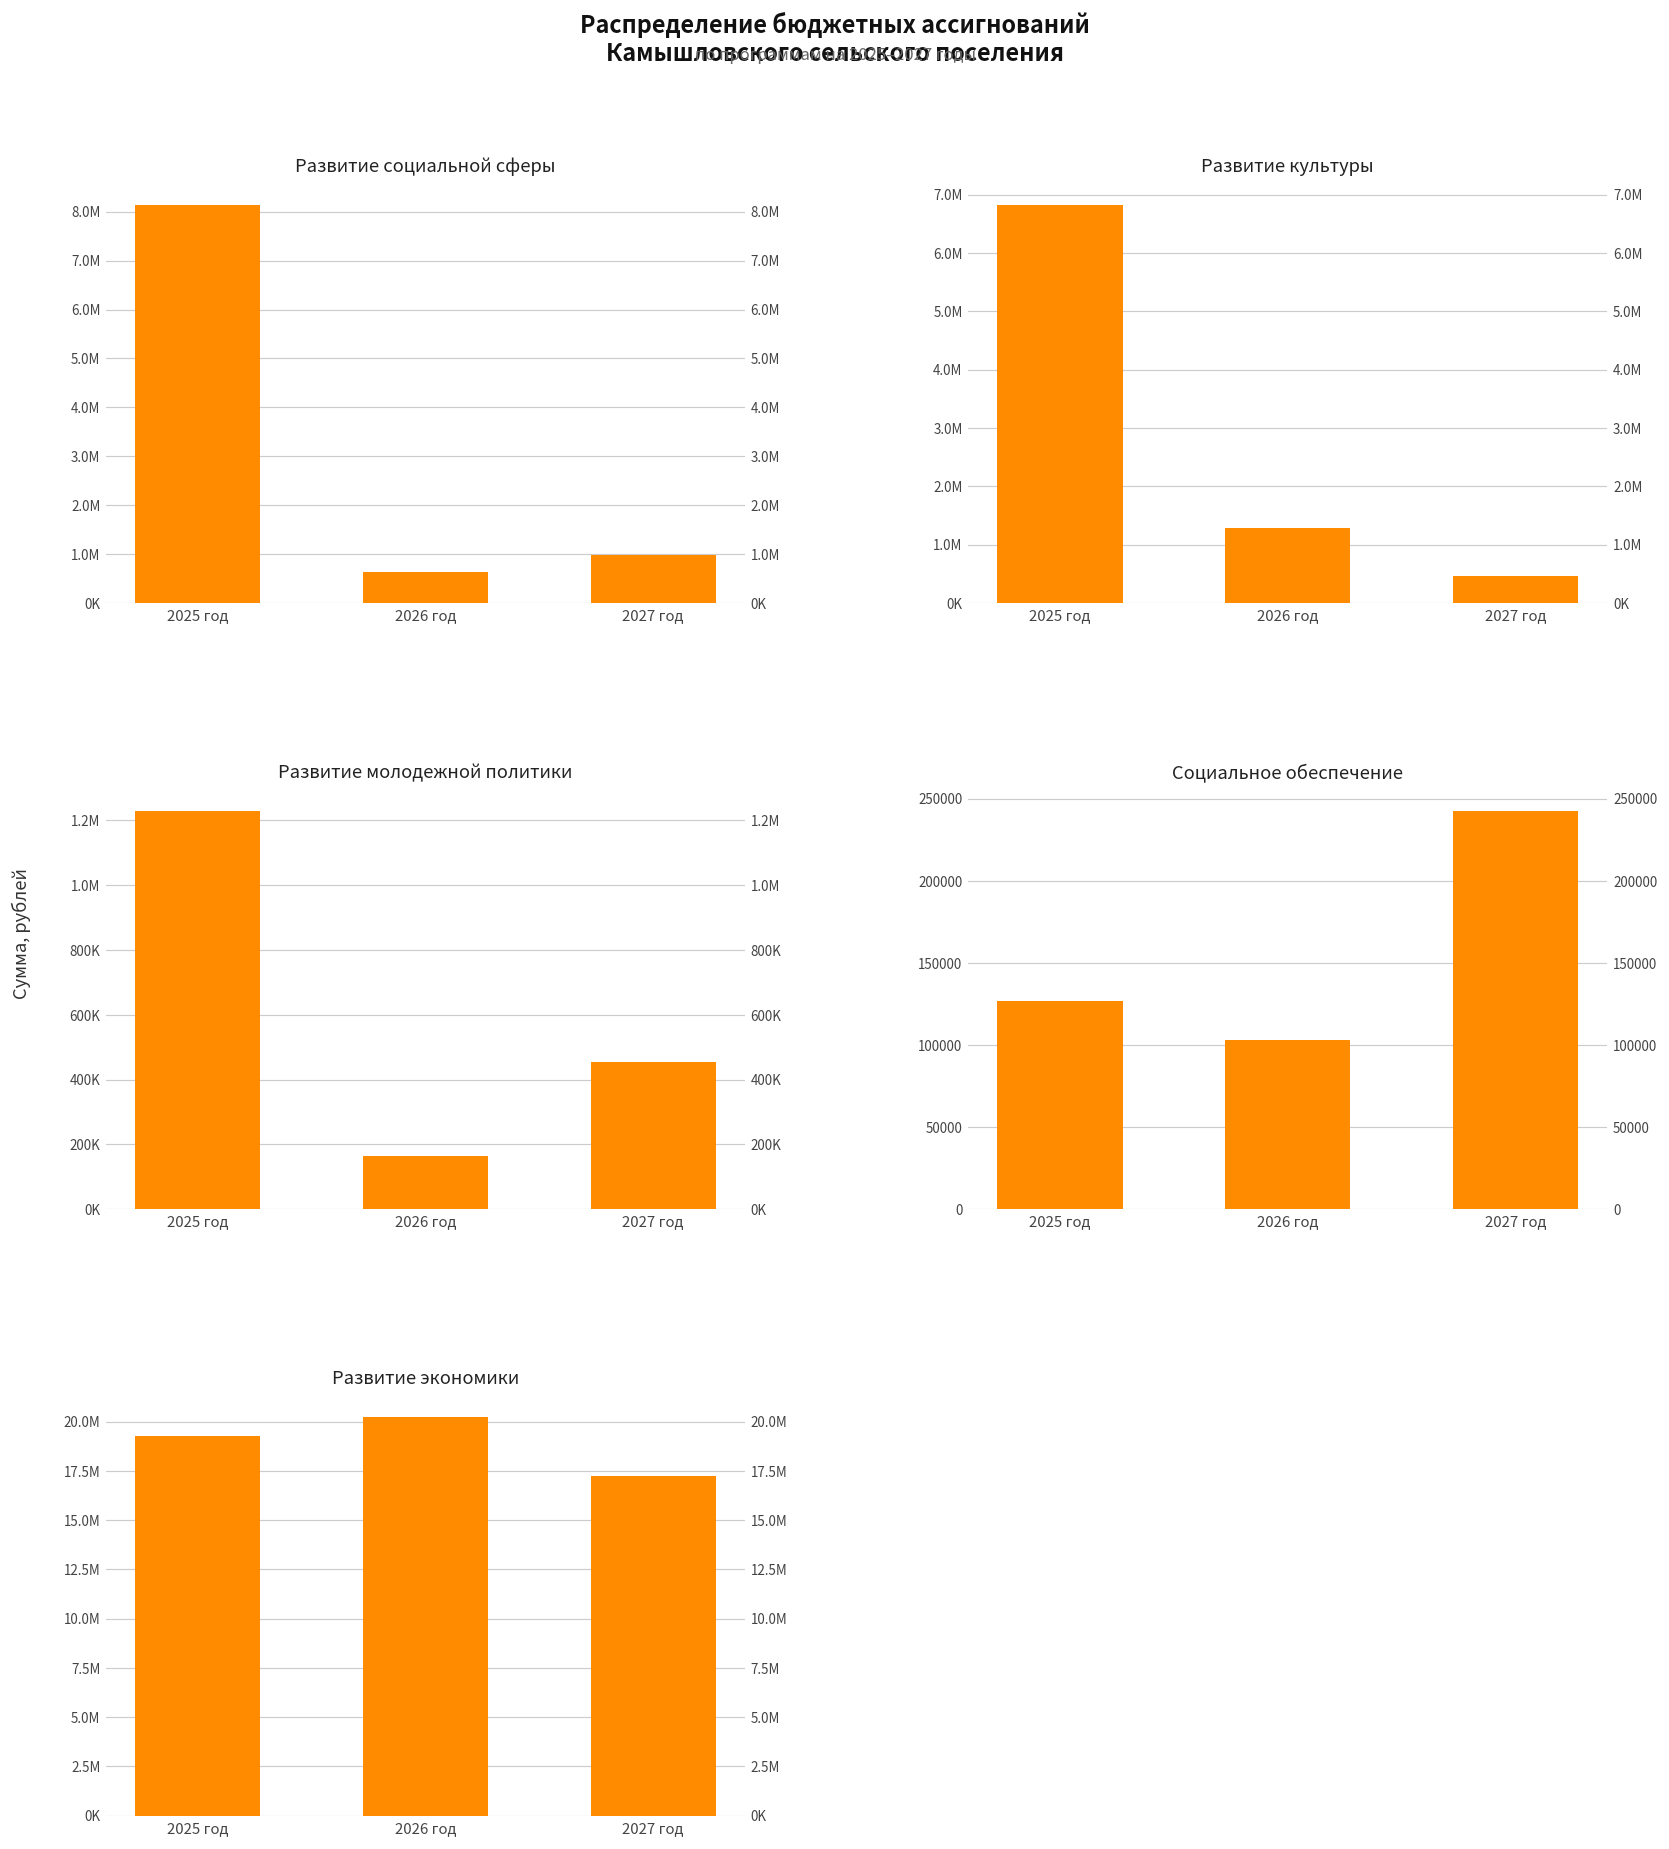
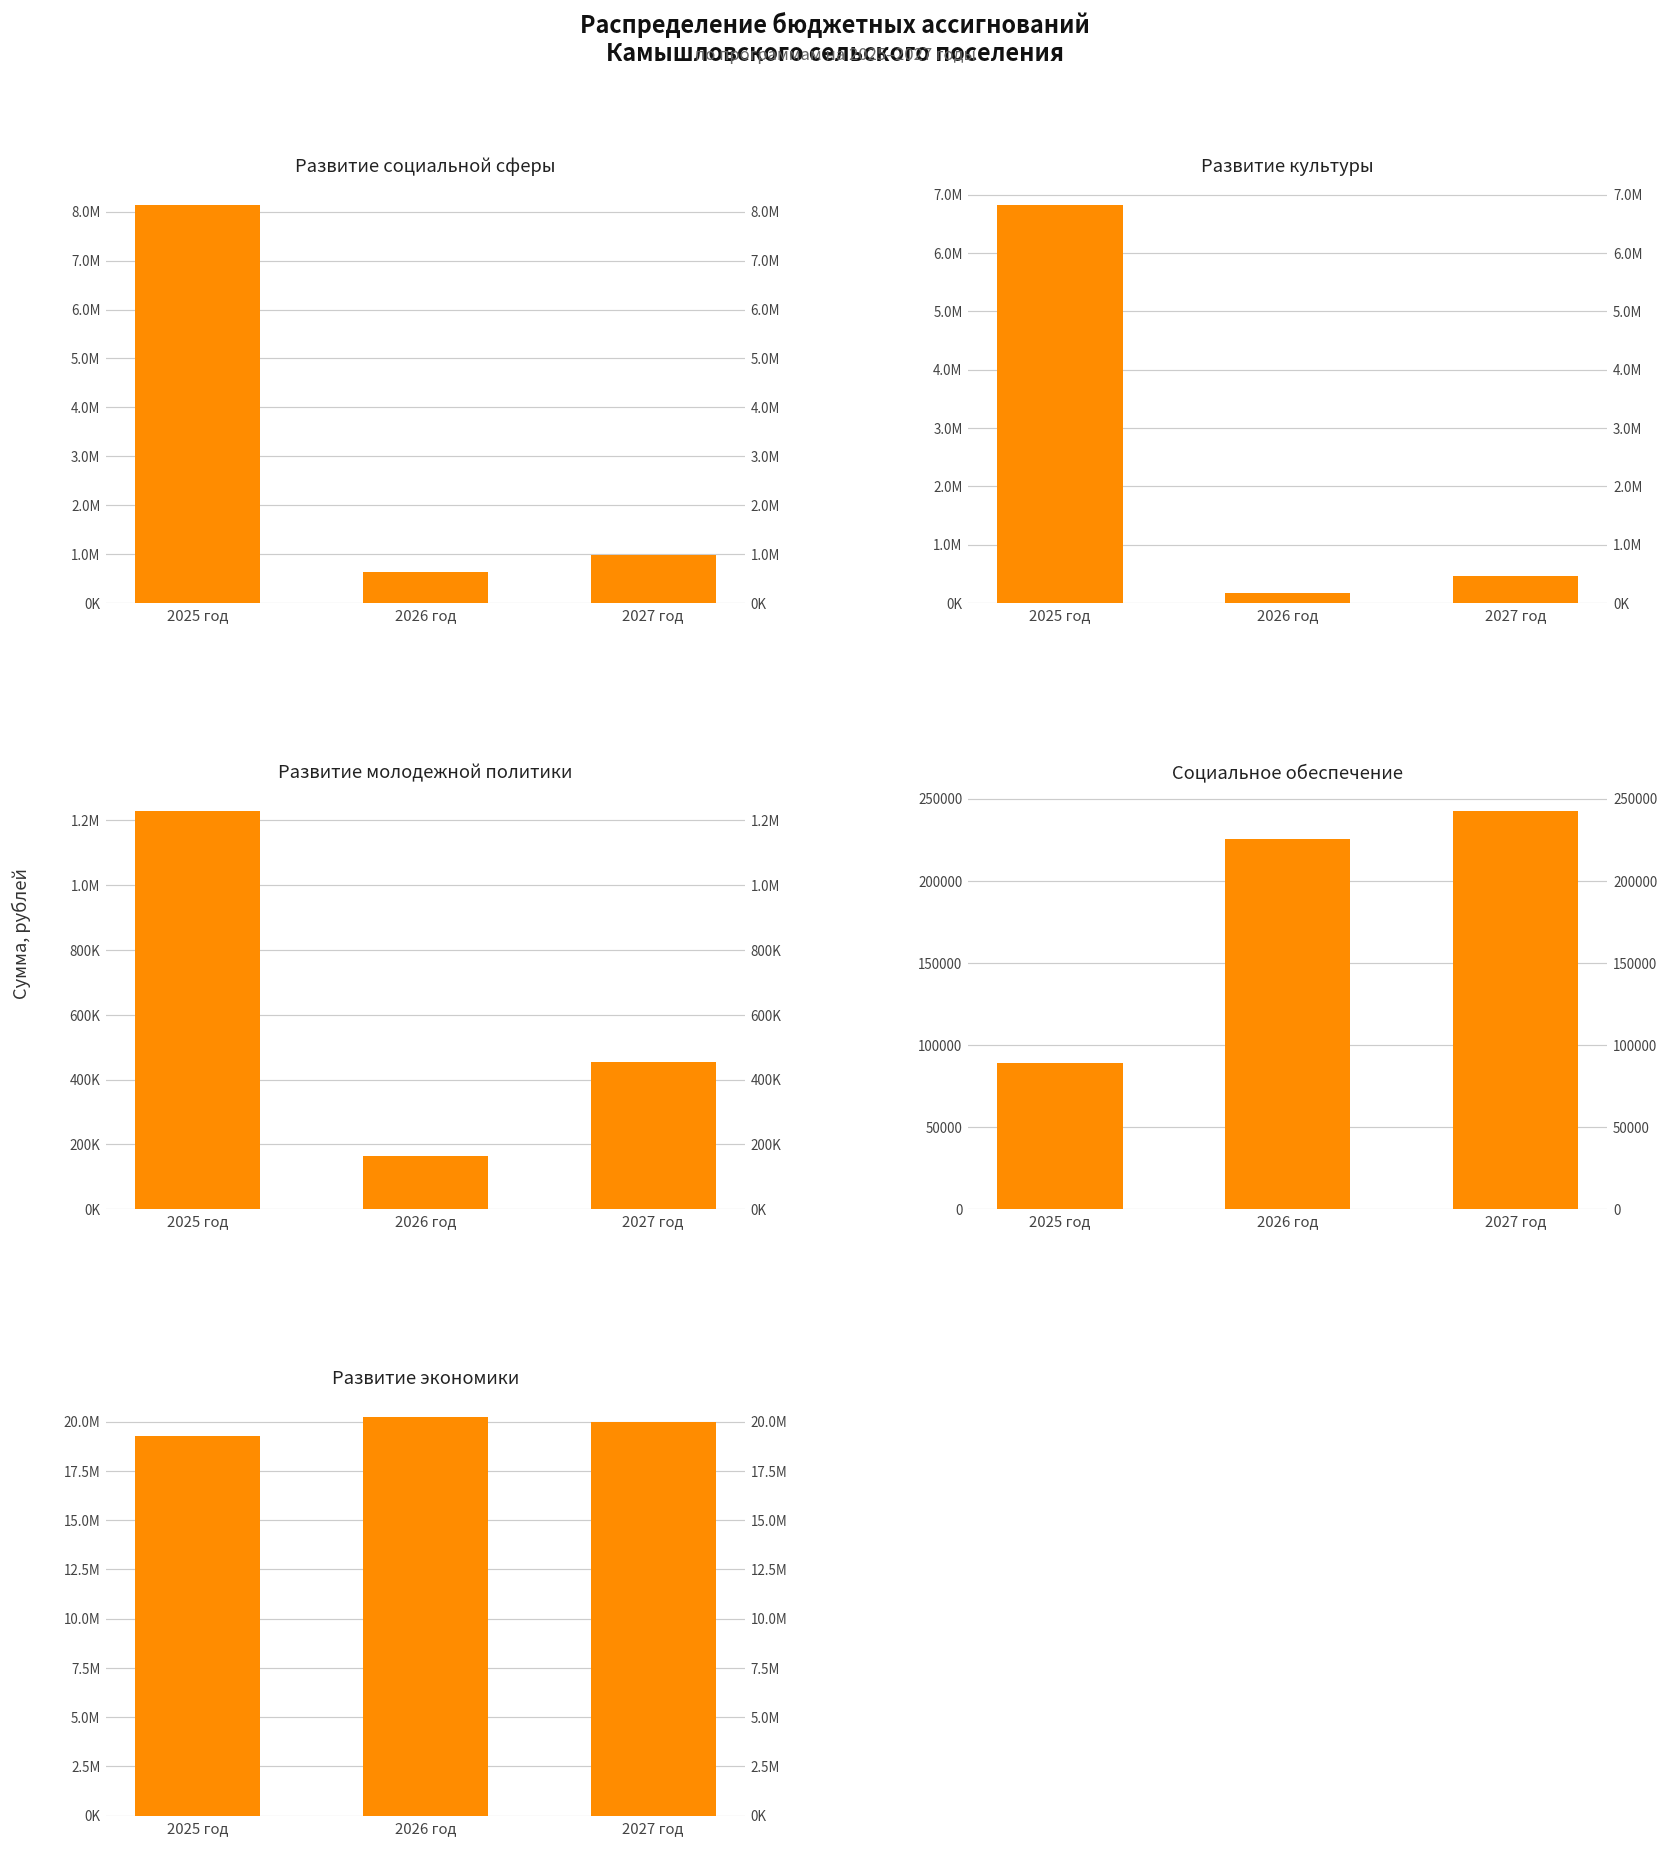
  {
    "Развитие социальной сферы": {
      "2025 год": 8100000,
      "2026 год": 600000,
      "2027 год": 1000000
    },
    "Развитие культуры": {
      "2025 год": 6800000,
-     "2026 год": 1300000,
+     "2026 год": 200000,
      "2027 год": 500000
    },
    "Развитие молодежной политики": {
      "2025 год": 1230000,
      "2026 год": 160000,
      "2027 год": 450000
    },
    "Социальное обеспечение": {
-     "2025 год": 127000,
-     "2026 год": 103000,
+     "2025 год": 89000,
+     "2026 год": 226000,
      "2027 год": 243000
    },
    "Развитие экономики": {
      "2025 год": 19300000,
      "2026 год": 20200000,
-     "2027 год": 17200000
+     "2027 год": 20000000
    }
  }
